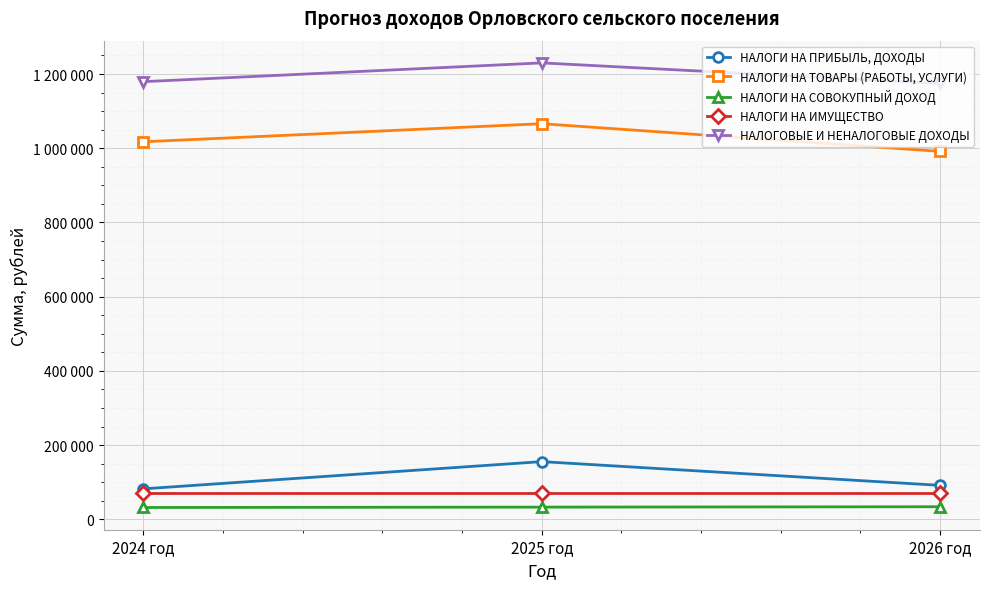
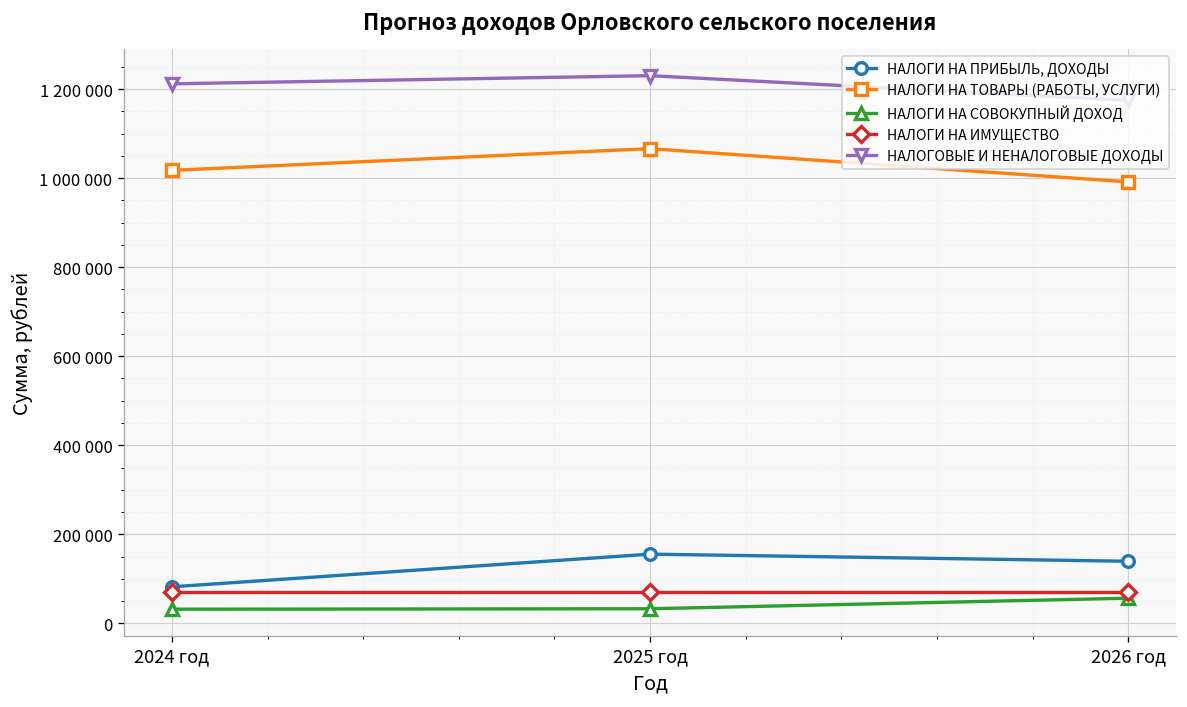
  {
    "НАЛОГИ НА ПРИБЫЛЬ, ДОХОДЫ": {
      "2024 год": 80000,
      "2025 год": 160000,
-     "2026 год": 90000
+     "2026 год": 140000
    },
    "НАЛОГИ НА ТОВАРЫ (РАБОТЫ, УСЛУГИ)": {
      "2024 год": 1020000,
      "2025 год": 1070000,
      "2026 год": 990000
    },
    "НАЛОГИ НА СОВОКУПНЫЙ ДОХОД": {
      "2024 год": 30000,
      "2025 год": 30000,
-     "2026 год": 30000
+     "2026 год": 60000
    },
    "НАЛОГИ НА ИМУЩЕСТВО": {
      "2024 год": 70000,
      "2025 год": 70000,
      "2026 год": 70000
    },
    "НАЛОГОВЫЕ И НЕНАЛОГОВЫЕ ДОХОДЫ": {
-     "2024 год": 1180000,
+     "2024 год": 1210000,
      "2025 год": 1230000
    }
  }
